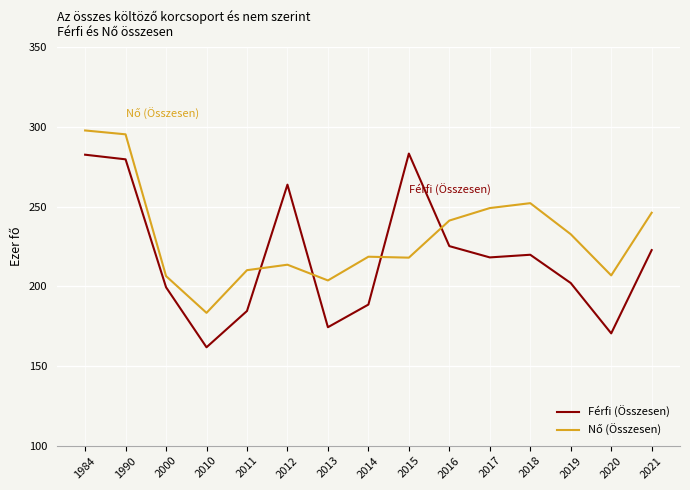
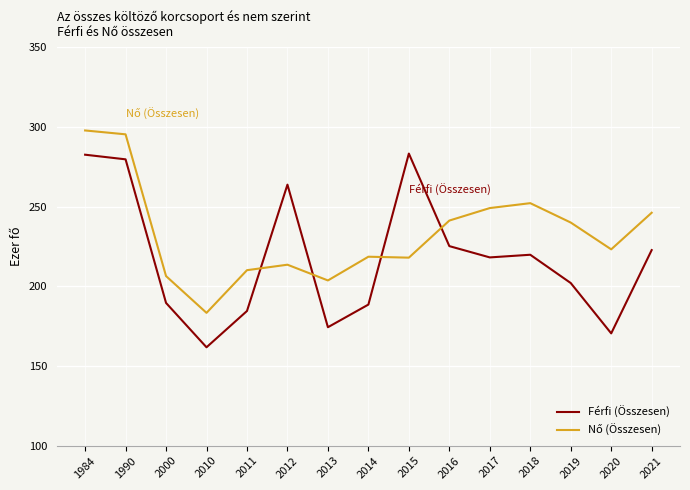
  {
    "Férfi (Összesen)": {
      "1984": 282,
      "1990": 280,
-     "2000": 199,
+     "2000": 190,
      "2010": 162,
      "2011": 184,
      "2012": 264,
      "2013": 174,
      "2014": 189,
      "2015": 283,
      "2016": 225,
      "2017": 218,
      "2018": 220,
      "2019": 202,
      "2020": 170,
      "2021": 223
    },
    "Nő (Összesen)": {
      "1984": 298,
      "1990": 295,
      "2000": 206,
      "2010": 183,
      "2011": 210,
      "2012": 214,
      "2013": 204,
      "2014": 219,
      "2015": 218,
      "2016": 241,
      "2017": 249,
      "2018": 252,
-     "2019": 233,
-     "2020": 207,
+     "2019": 240,
+     "2020": 223,
      "2021": 246
    }
  }
